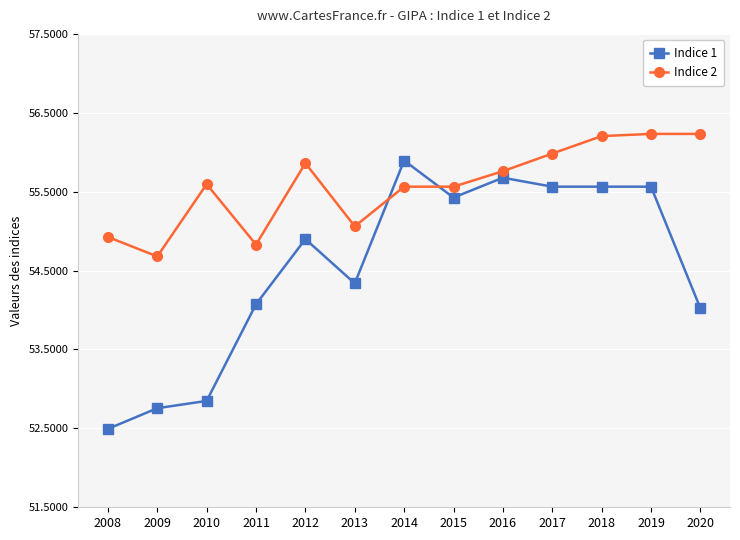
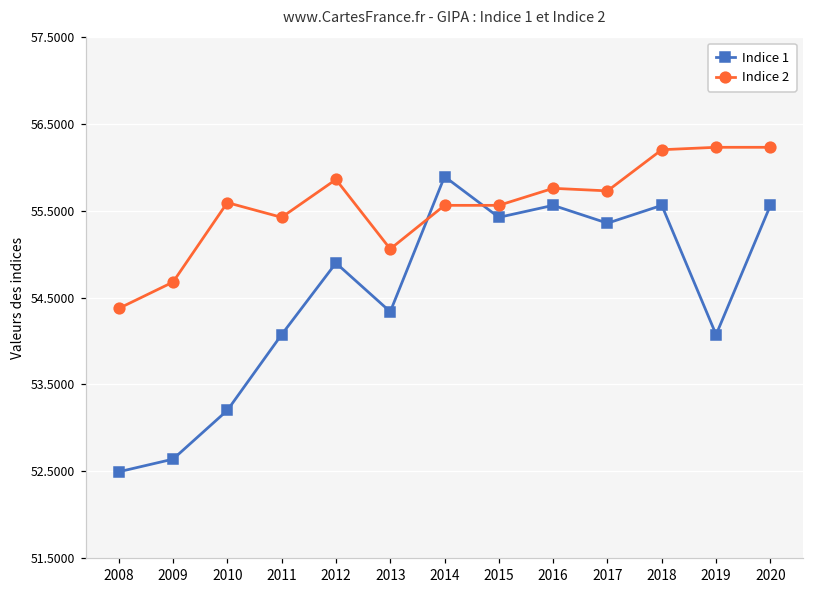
  {
    "Indice 1": {
      "2008": 52.5,
-     "2009": 52.8,
-     "2010": 52.8,
+     "2009": 52.6,
+     "2010": 53.2,
      "2011": 54.1,
      "2012": 54.9,
      "2013": 54.3,
      "2014": 55.9,
      "2015": 55.4,
-     "2016": 55.7,
-     "2017": 55.6,
+     "2016": 55.6,
+     "2017": 55.4,
      "2018": 55.6,
-     "2019": 55.6,
-     "2020": 54.0
+     "2019": 54.1,
+     "2020": 55.6
    },
    "Indice 2": {
-     "2008": 54.9,
+     "2008": 54.4,
      "2009": 54.7,
      "2010": 55.6,
-     "2011": 54.8,
+     "2011": 55.4,
      "2012": 55.9,
      "2013": 55.1,
      "2014": 55.6,
      "2015": 55.6,
      "2016": 55.8,
-     "2017": 56.0,
+     "2017": 55.7,
      "2018": 56.2,
      "2019": 56.2,
      "2020": 56.2
    }
  }
